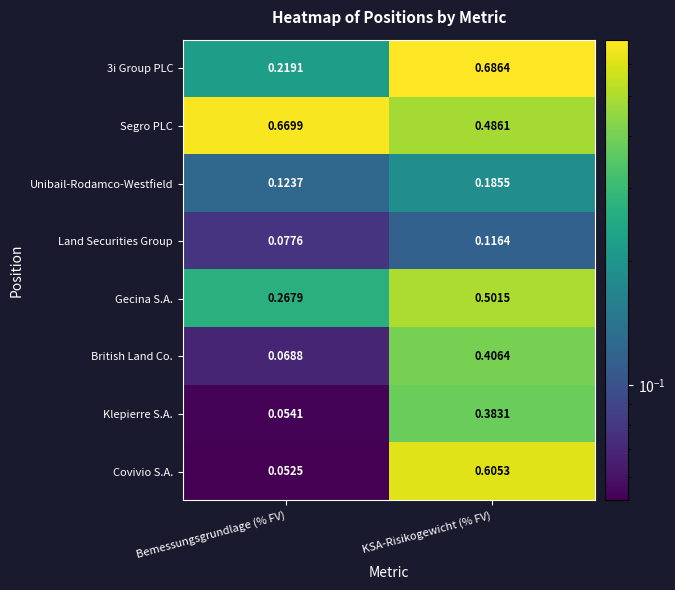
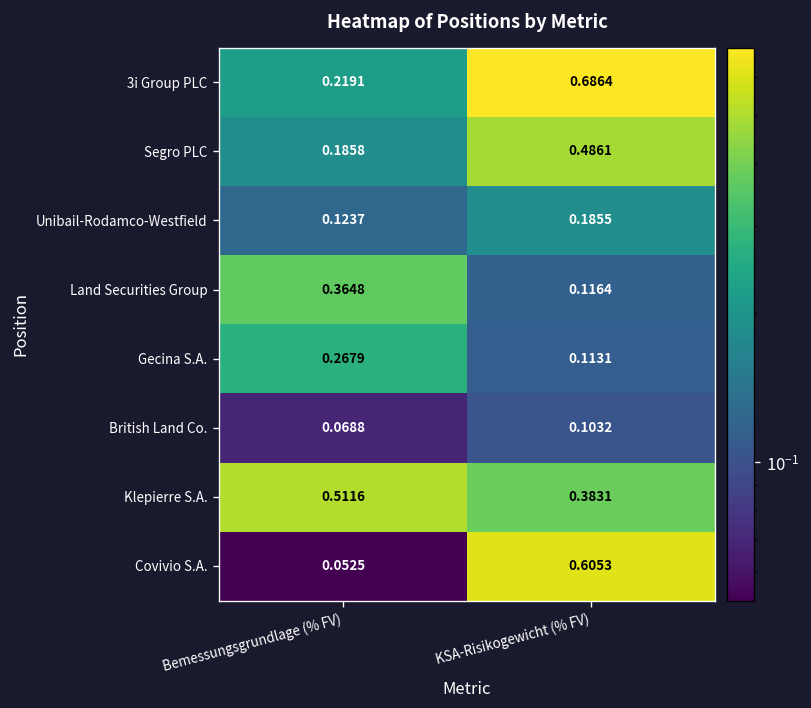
  {
    "3i Group PLC": {
      "Bemessungsgrundlage (% FV)": 0.2191,
      "KSA-Risikogewicht (% FV)": 0.6864
    },
    "Segro PLC": {
-     "Bemessungsgrundlage (% FV)": 0.6699,
+     "Bemessungsgrundlage (% FV)": 0.1858,
      "KSA-Risikogewicht (% FV)": 0.4861
    },
    "Unibail-Rodamco-Westfield": {
      "Bemessungsgrundlage (% FV)": 0.1237,
      "KSA-Risikogewicht (% FV)": 0.1855
    },
    "Land Securities Group": {
-     "Bemessungsgrundlage (% FV)": 0.0776,
+     "Bemessungsgrundlage (% FV)": 0.3648,
      "KSA-Risikogewicht (% FV)": 0.1164
    },
    "Gecina S.A.": {
      "Bemessungsgrundlage (% FV)": 0.2679,
-     "KSA-Risikogewicht (% FV)": 0.5015
+     "KSA-Risikogewicht (% FV)": 0.1131
    },
    "British Land Co.": {
      "Bemessungsgrundlage (% FV)": 0.0688,
-     "KSA-Risikogewicht (% FV)": 0.4064
+     "KSA-Risikogewicht (% FV)": 0.1032
    },
    "Klepierre S.A.": {
-     "Bemessungsgrundlage (% FV)": 0.0541,
+     "Bemessungsgrundlage (% FV)": 0.5116,
      "KSA-Risikogewicht (% FV)": 0.3831
    },
    "Covivio S.A.": {
      "Bemessungsgrundlage (% FV)": 0.0525,
      "KSA-Risikogewicht (% FV)": 0.6053
    }
  }
